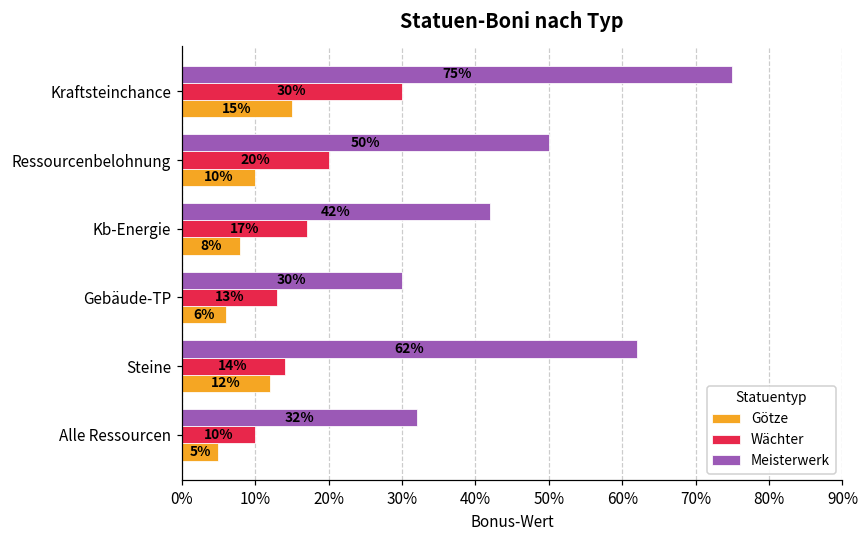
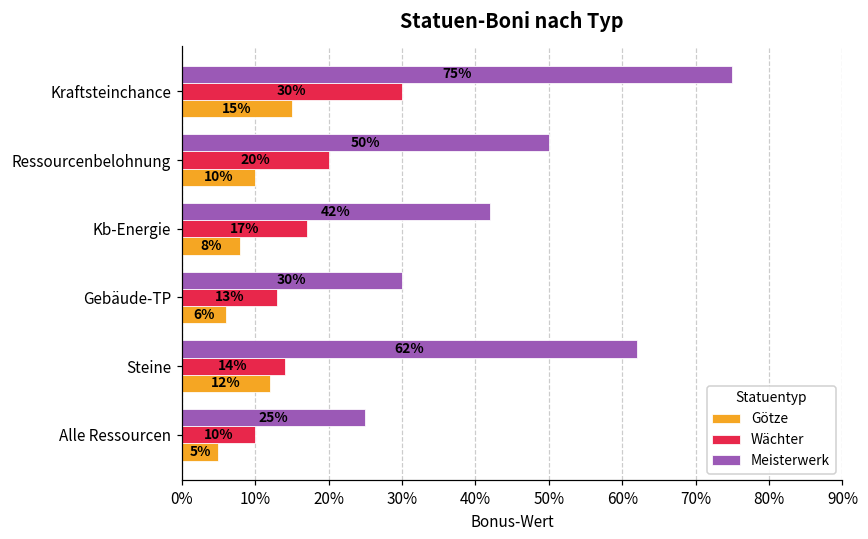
  {
    "Götze": {
      "Kraftsteinchance": "15%",
      "Ressourcenbelohnung": "10%",
      "Kb-Energie": "8%",
      "Gebäude-TP": "6%",
      "Steine": "12%",
      "Alle Ressourcen": "5%"
    },
    "Wächter": {
      "Kraftsteinchance": "30%",
      "Ressourcenbelohnung": "20%",
      "Kb-Energie": "17%",
      "Gebäude-TP": "13%",
      "Steine": "14%",
      "Alle Ressourcen": "10%"
    },
    "Meisterwerk": {
      "Kraftsteinchance": "75%",
      "Ressourcenbelohnung": "50%",
      "Kb-Energie": "42%",
      "Gebäude-TP": "30%",
      "Steine": "62%",
-     "Alle Ressourcen": "32%"
+     "Alle Ressourcen": "25%"
    }
  }
